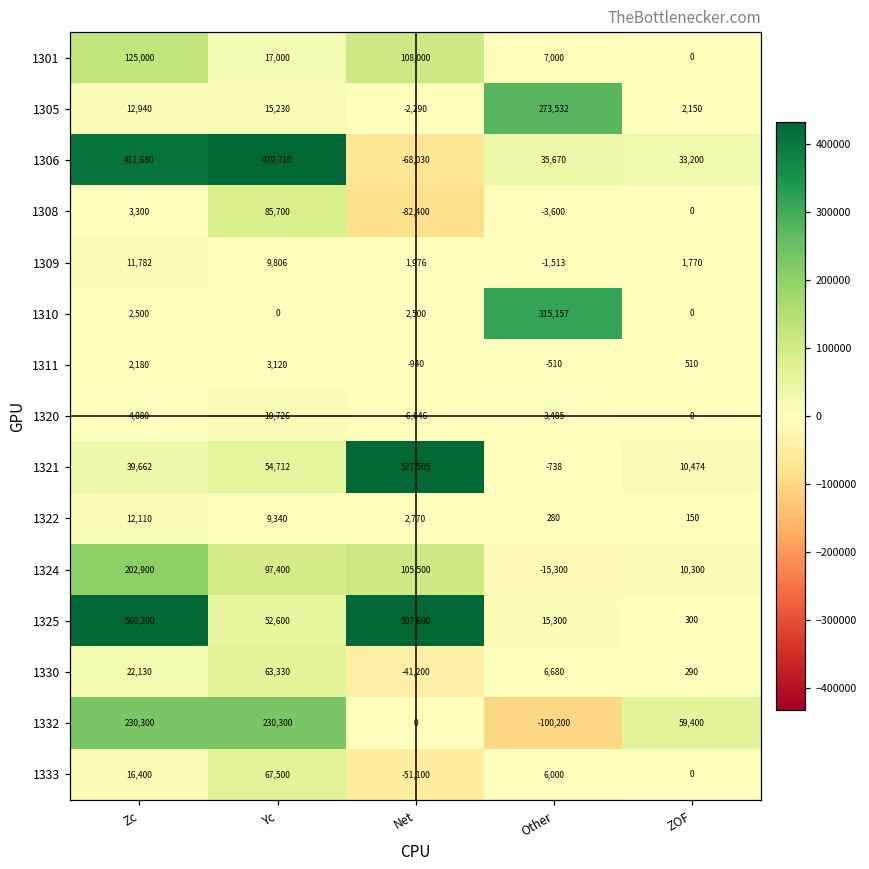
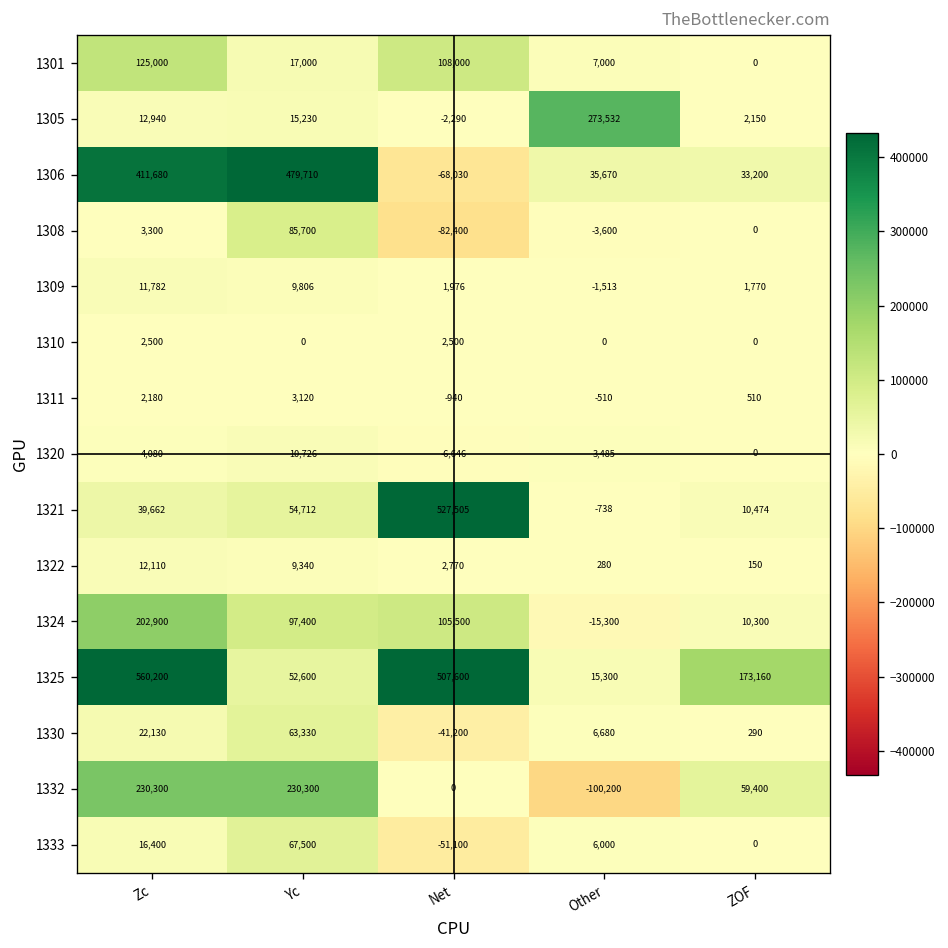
  {
    "1301": {
      "Zc": "125,000",
      "Yc": "17,000",
      "Net": "108,000",
      "Other": "7,000",
      "ZOF": "0"
    },
    "1305": {
      "Zc": "12,940",
      "Yc": "15,230",
      "Net": "-2,290",
      "Other": "273,532",
      "ZOF": "2,150"
    },
    "1306": {
      "Zc": "411,680",
      "Yc": "479,710",
      "Net": "-68,030",
      "Other": "35,670",
      "ZOF": "33,200"
    },
    "1308": {
      "Zc": "3,300",
      "Yc": "85,700",
      "Net": "-82,400",
      "Other": "-3,600",
      "ZOF": "0"
    },
    "1309": {
      "Zc": "11,782",
      "Yc": "9,806",
      "Net": "1,976",
      "Other": "-1,513",
      "ZOF": "1,770"
    },
    "1310": {
      "Zc": "2,500",
      "Yc": "0",
      "Net": "2,500",
-     "Other": "315,157",
+     "Other": "0",
      "ZOF": "0"
    },
    "1311": {
      "Zc": "2,180",
      "Yc": "3,120",
      "Net": "-940",
      "Other": "-510",
      "ZOF": "510"
    },
    "1320": {
      "Zc": "4,080",
      "Yc": "10,726",
      "Net": "-6,646",
      "Other": "3,485",
      "ZOF": "0"
    },
    "1321": {
      "Zc": "39,662",
      "Yc": "54,712",
      "Net": "527,505",
      "Other": "-738",
      "ZOF": "10,474"
    },
    "1322": {
      "Zc": "12,110",
      "Yc": "9,340",
      "Net": "2,770",
      "Other": "280",
      "ZOF": "150"
    },
    "1324": {
      "Zc": "202,900",
      "Yc": "97,400",
      "Net": "105,500",
      "Other": "-15,300",
      "ZOF": "10,300"
    },
    "1325": {
      "Zc": "560,200",
      "Yc": "52,600",
      "Net": "507,600",
      "Other": "15,300",
-     "ZOF": "300"
+     "ZOF": "173,160"
    },
    "1330": {
      "Zc": "22,130",
      "Yc": "63,330",
      "Net": "-41,200",
      "Other": "6,680",
      "ZOF": "290"
    },
    "1332": {
      "Zc": "230,300",
      "Yc": "230,300",
      "Net": "0",
      "Other": "-100,200",
      "ZOF": "59,400"
    },
    "1333": {
      "Zc": "16,400",
      "Yc": "67,500",
      "Net": "-51,100",
      "Other": "6,000",
      "ZOF": "0"
    }
  }
